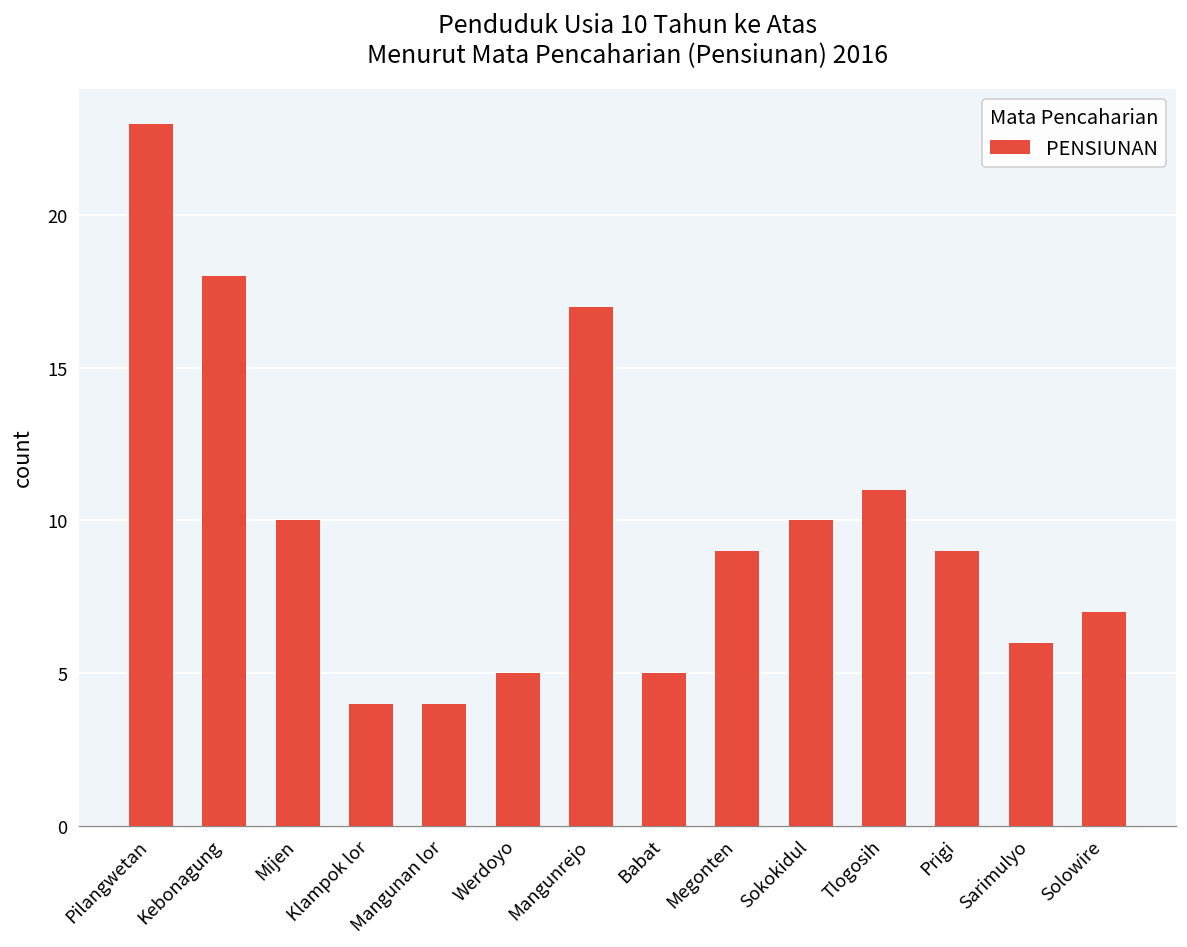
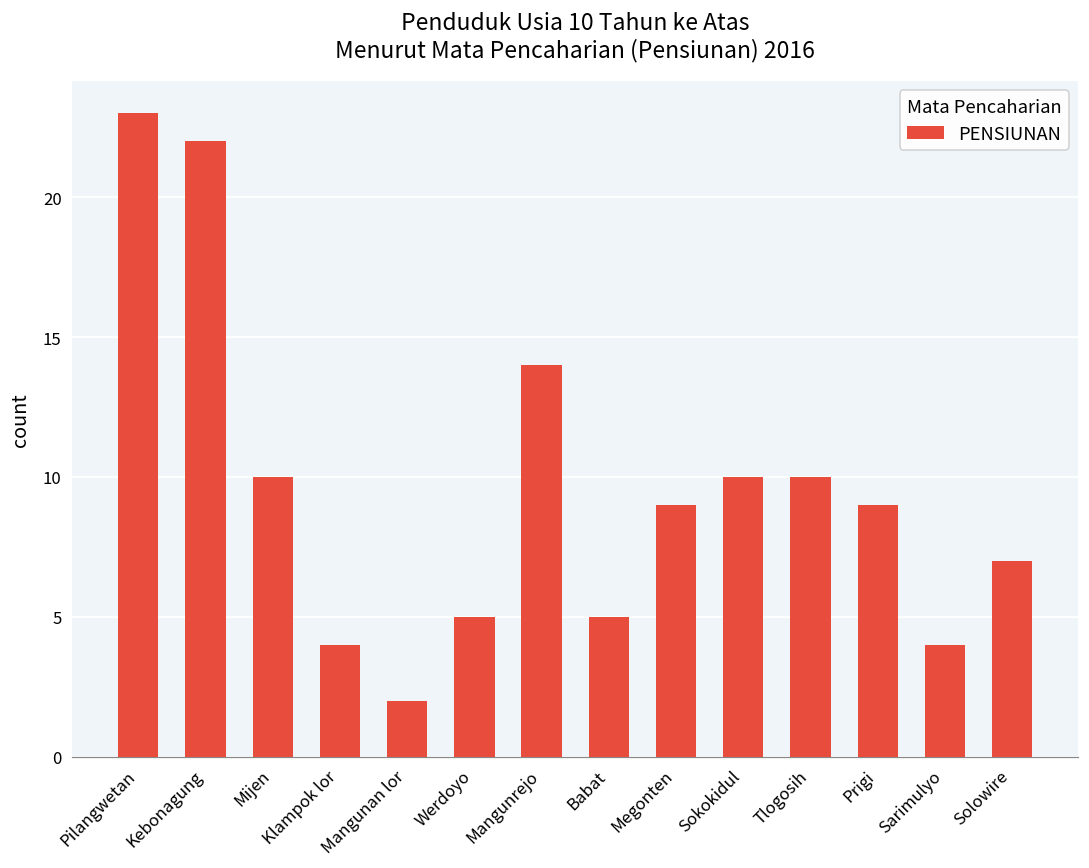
  {
    "Pilangwetan": 23,
-   "Kebonagung": 18,
+   "Kebonagung": 22,
    "Mijen": 10,
    "Klampok lor": 4,
-   "Mangunan lor": 4,
+   "Mangunan lor": 2,
    "Werdoyo": 5,
-   "Mangunrejo": 17,
+   "Mangunrejo": 14,
    "Babat": 5,
    "Megonten": 9,
    "Sokokidul": 10,
-   "Tlogosih": 11,
+   "Tlogosih": 10,
    "Prigi": 9,
-   "Sarimulyo": 6,
+   "Sarimulyo": 4,
    "Solowire": 7
  }
